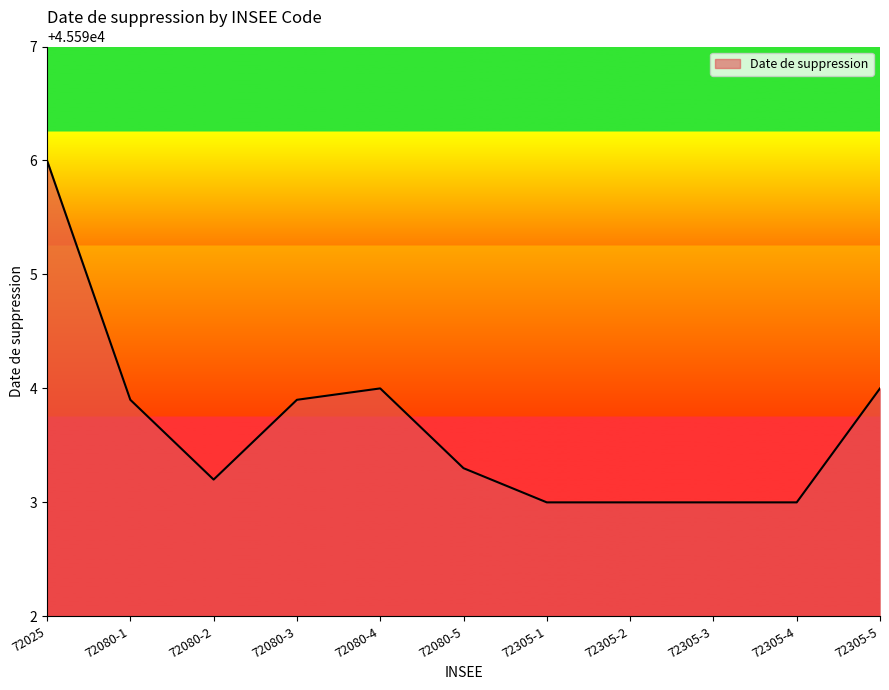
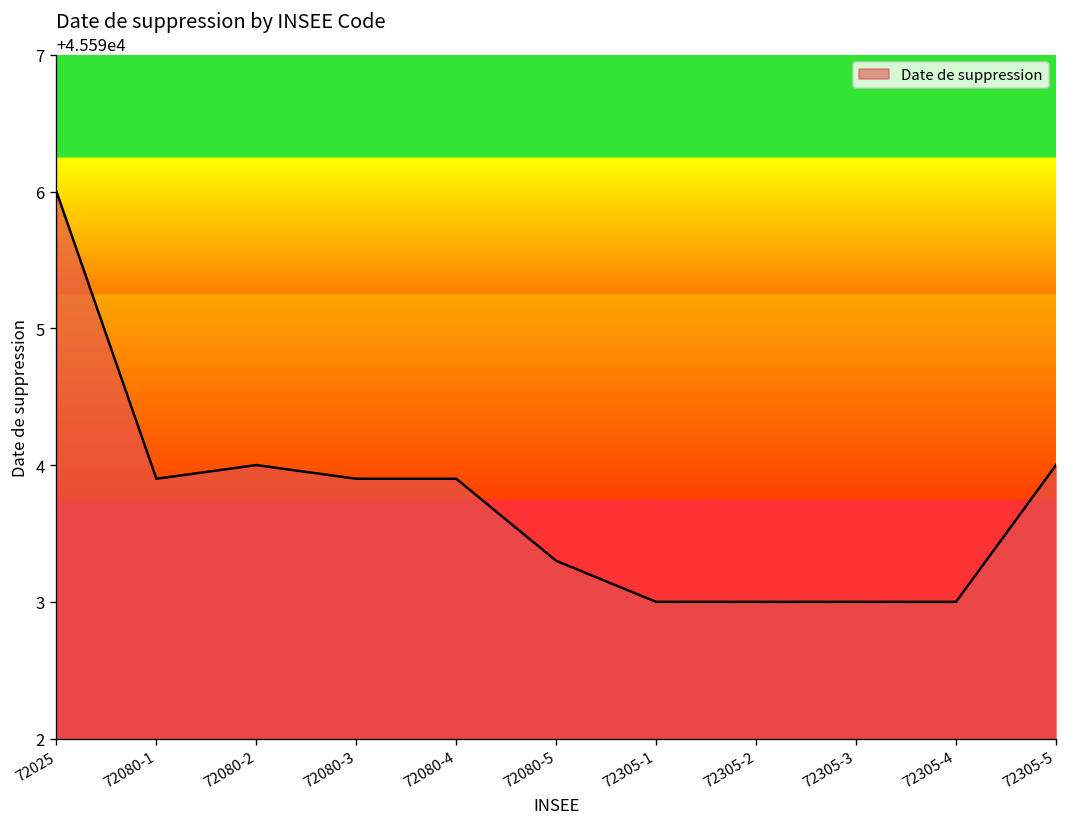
  {
    "72025": 45596.0,
    "72080-1": 45593.9,
-   "72080-2": 45593.2,
+   "72080-2": 45594.0,
    "72080-3": 45593.9,
-   "72080-4": 45594.0,
+   "72080-4": 45593.9,
    "72080-5": 45593.3,
    "72305-1": 45593.0,
    "72305-2": 45593.0,
    "72305-3": 45593.0,
    "72305-4": 45593.0,
    "72305-5": 45594.0
  }
